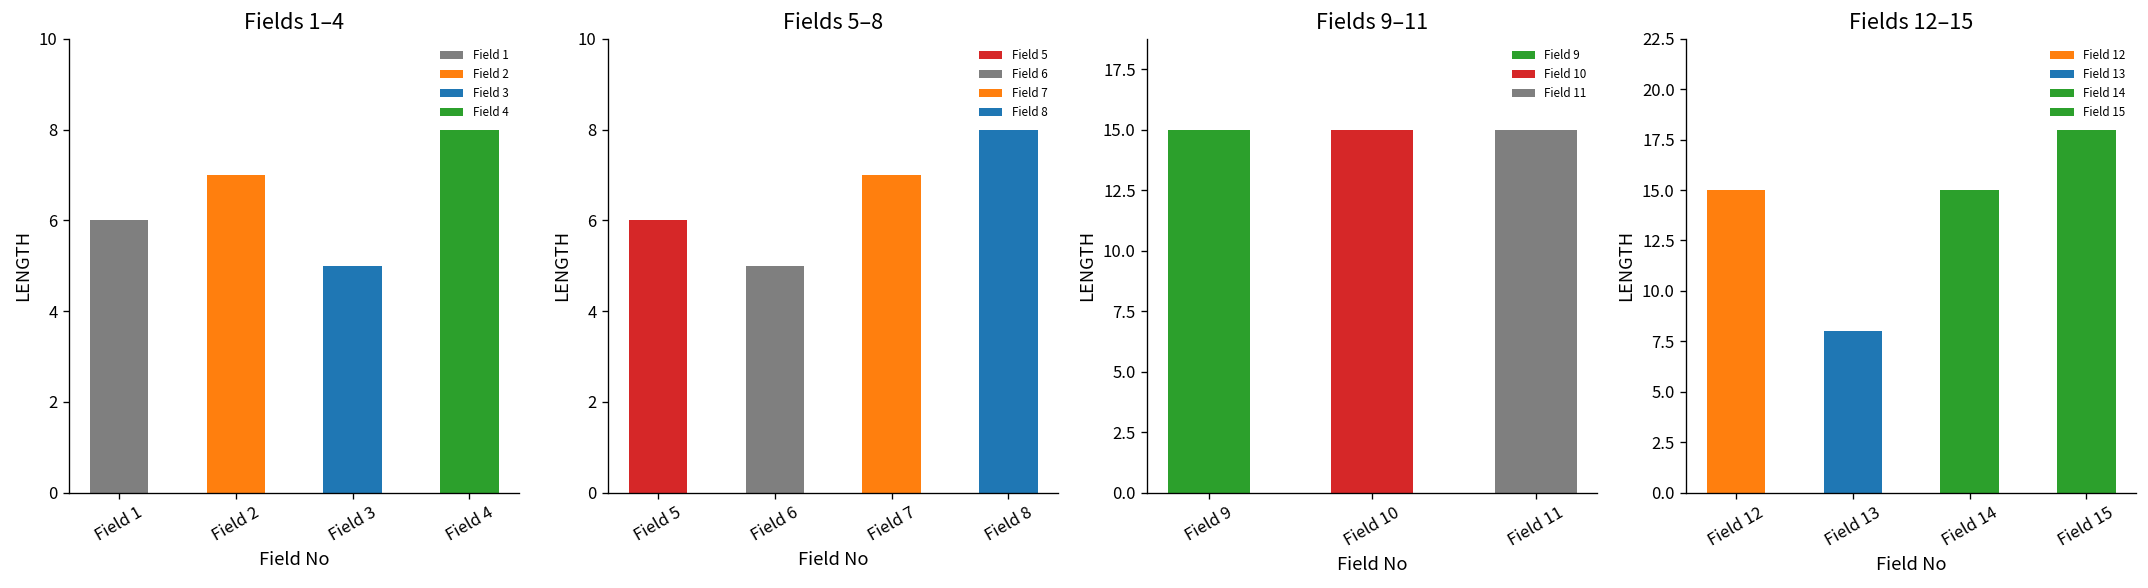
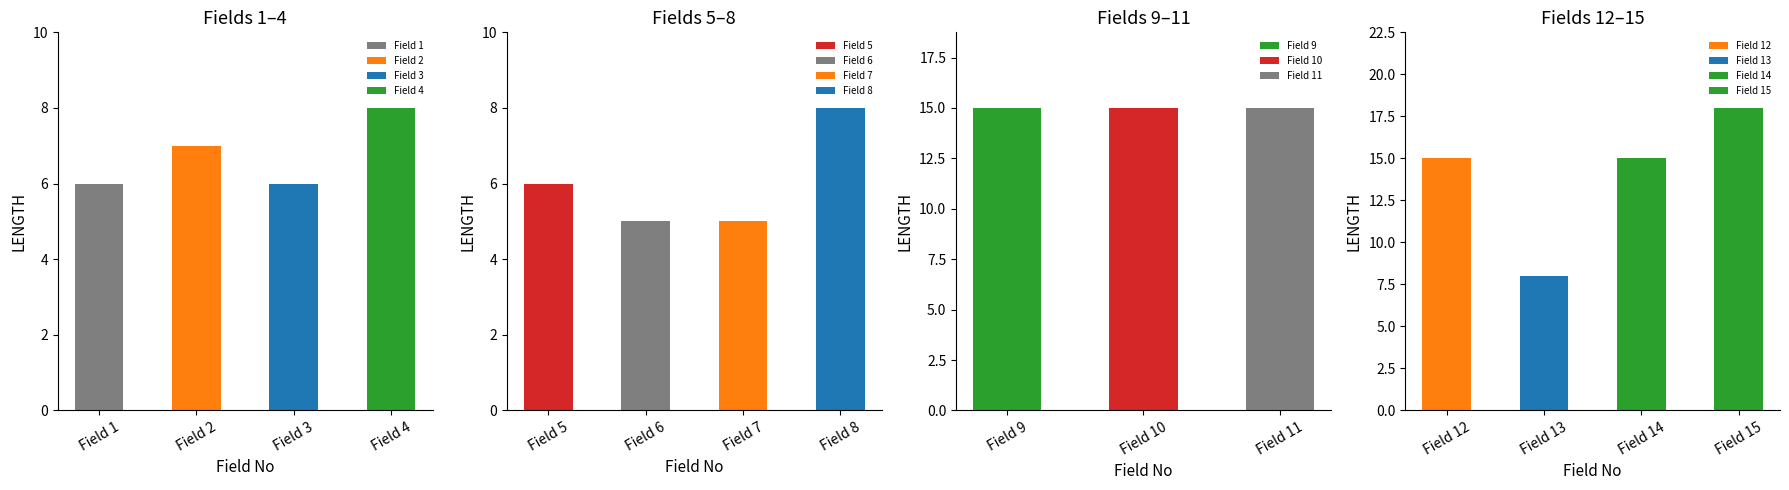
  {
    "Fields 1–4": {
      "Field 1": 6,
      "Field 2": 7,
-     "Field 3": 5,
+     "Field 3": 6,
      "Field 4": 8
    },
    "Fields 5–8": {
      "Field 5": 6,
      "Field 6": 5,
-     "Field 7": 7,
+     "Field 7": 5,
      "Field 8": 8
    },
    "Fields 9–11": {
      "Field 9": 15.0,
      "Field 10": 15.0,
      "Field 11": 15.0
    },
    "Fields 12–15": {
      "Field 12": 15.0,
      "Field 13": 8.0,
      "Field 14": 15.0,
      "Field 15": 18.0
    }
  }
